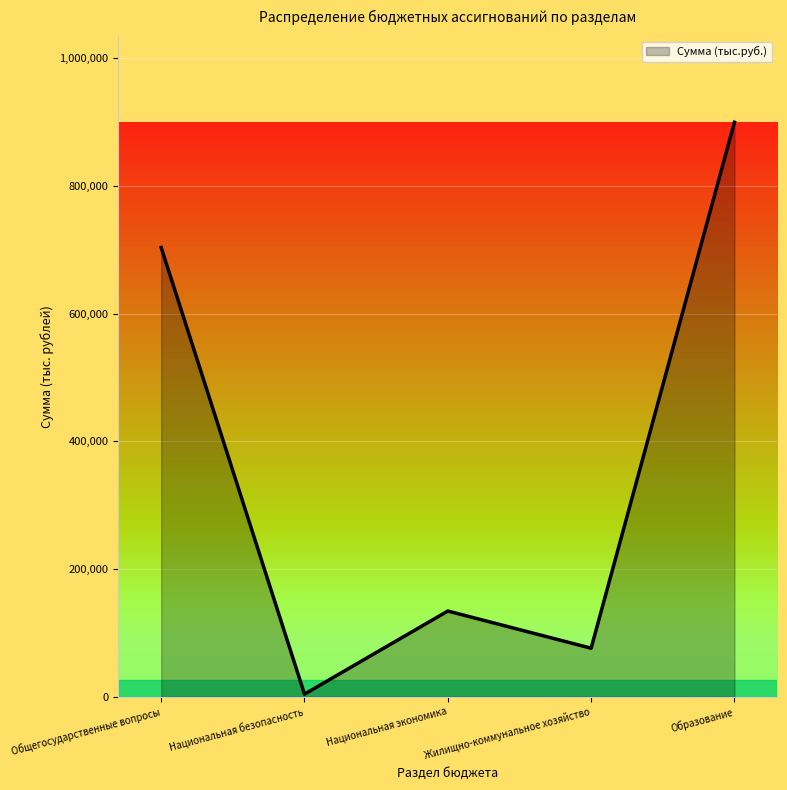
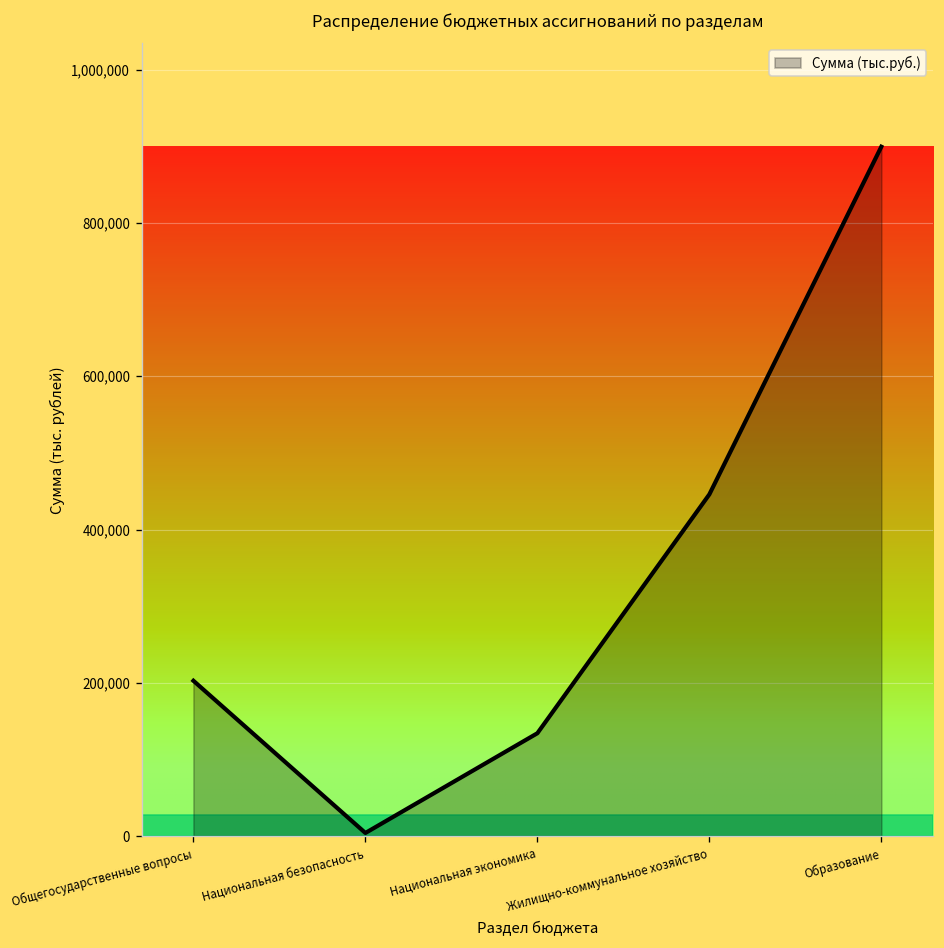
  {
-   "Общегосударственные вопросы": "700,000",
+   "Общегосударственные вопросы": "200,000",
    "Национальная экономика": "130,000",
-   "Жилищно-коммунальное хозяйство": "80,000",
+   "Жилищно-коммунальное хозяйство": "450,000",
    "Образование": "900,000"
  }
